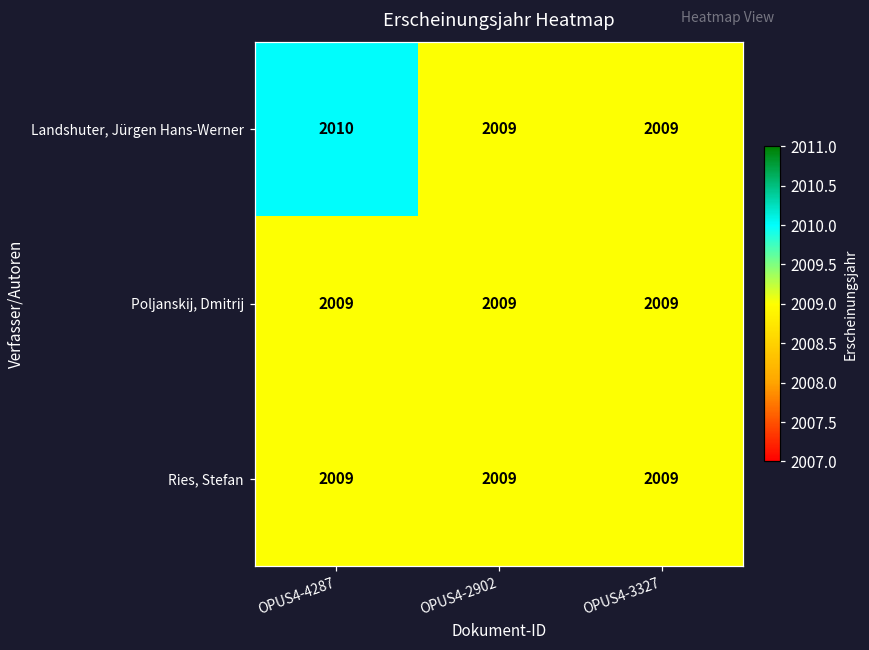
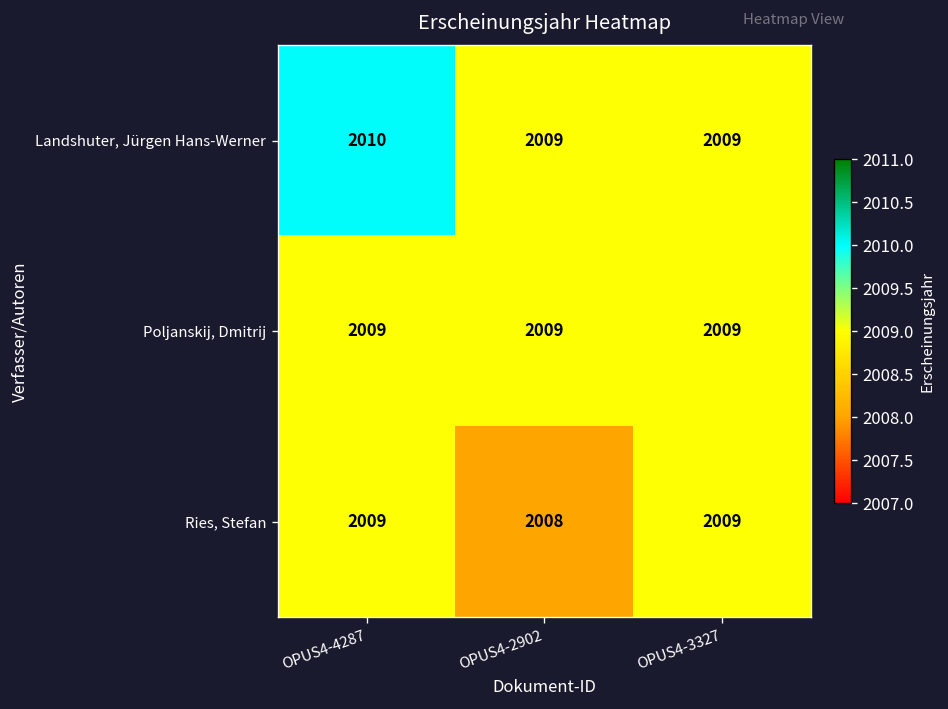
  {
    "Landshuter, Jürgen Hans-Werner": {
      "OPUS4-4287": 2010,
      "OPUS4-2902": 2009,
      "OPUS4-3327": 2009
    },
    "Poljanskij, Dmitrij": {
      "OPUS4-4287": 2009,
      "OPUS4-2902": 2009,
      "OPUS4-3327": 2009
    },
    "Ries, Stefan": {
      "OPUS4-4287": 2009,
-     "OPUS4-2902": 2009,
+     "OPUS4-2902": 2008,
      "OPUS4-3327": 2009
    }
  }
